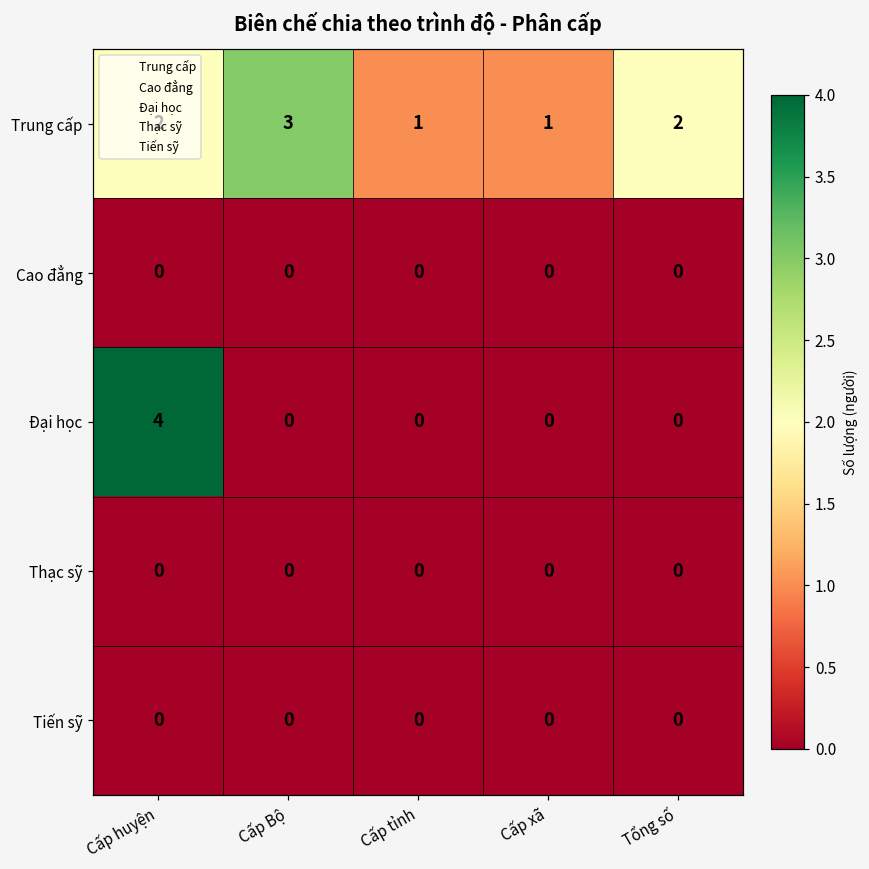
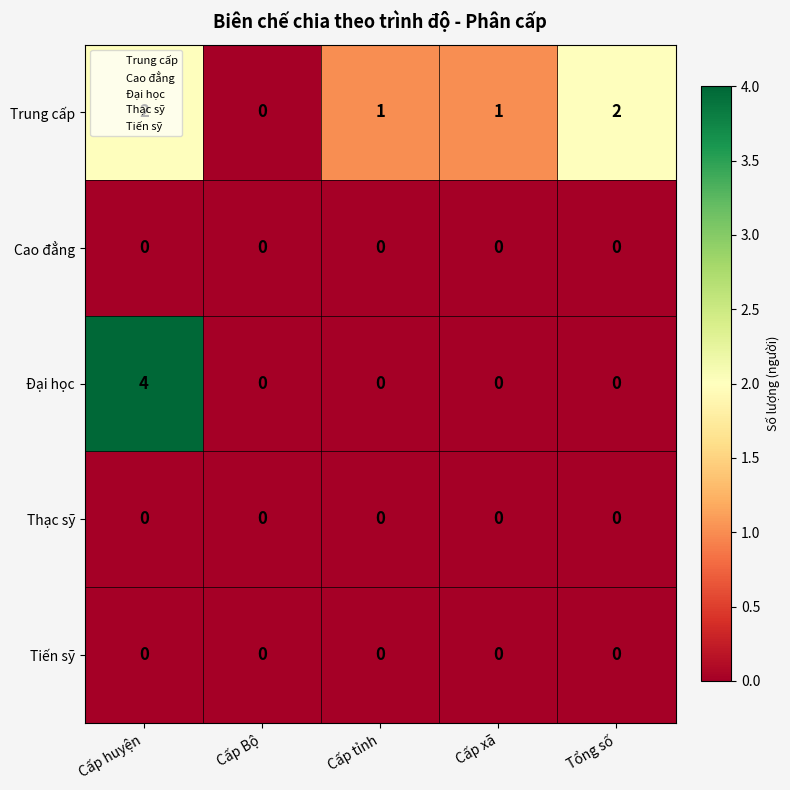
  {
    "Trung cấp": {
-     "Cấp Bộ": 3,
+     "Cấp Bộ": 0,
      "Cấp tỉnh": 1,
      "Cấp xã": 1,
      "Tổng số": 2
    },
    "Cao đẳng": {
      "Cấp huyện": 0,
      "Cấp Bộ": 0,
      "Cấp tỉnh": 0,
      "Cấp xã": 0,
      "Tổng số": 0
    },
    "Đại học": {
      "Cấp huyện": 4,
      "Cấp Bộ": 0,
      "Cấp tỉnh": 0,
      "Cấp xã": 0,
      "Tổng số": 0
    },
    "Thạc sỹ": {
      "Cấp huyện": 0,
      "Cấp Bộ": 0,
      "Cấp tỉnh": 0,
      "Cấp xã": 0,
      "Tổng số": 0
    },
    "Tiến sỹ": {
      "Cấp huyện": 0,
      "Cấp Bộ": 0,
      "Cấp tỉnh": 0,
      "Cấp xã": 0,
      "Tổng số": 0
    }
  }
